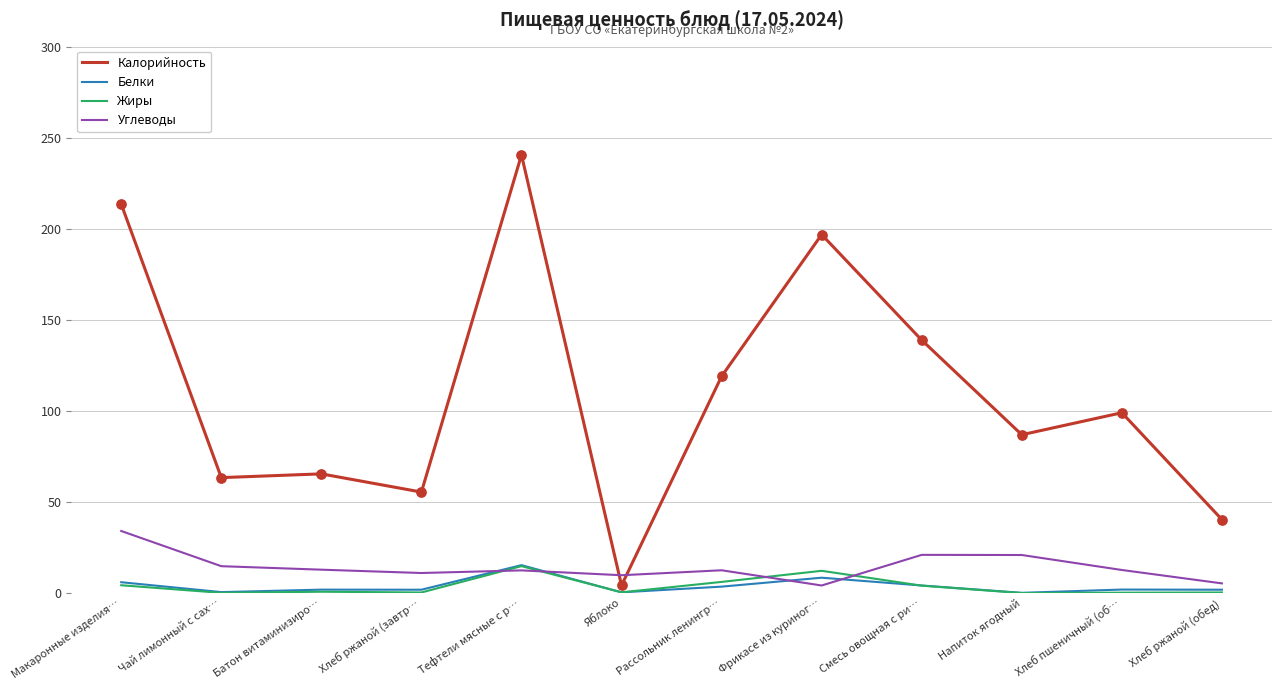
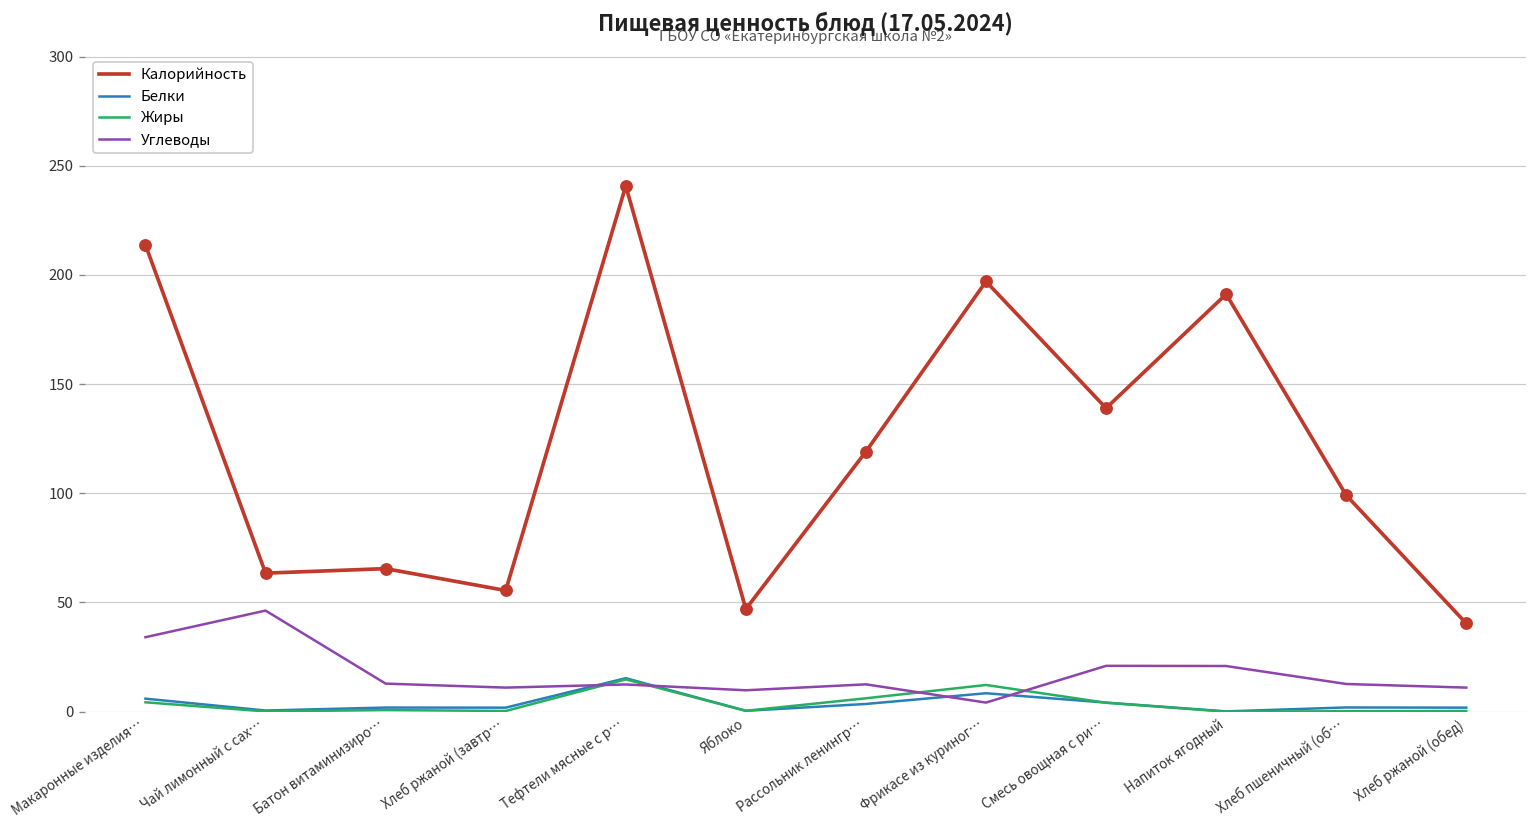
  {
    "Калорийность": {
      "Макаронные изделия…": 214,
      "Чай лимонный с сах…": 63,
      "Батон витаминизиро…": 66,
      "Хлеб ржаной (завтр…": 56,
      "Тефтели мясные с р…": 241,
-     "Яблоко": 4,
+     "Яблоко": 47,
      "Рассольник ленингр…": 119,
      "Фрикасе из куриног…": 197,
      "Смесь овощная с ри…": 139,
-     "Напиток ягодный": 87,
+     "Напиток ягодный": 191,
      "Хлеб пшеничный (об…": 99,
      "Хлеб ржаной (обед)": 40
    },
    "Белки": {
      "Макаронные изделия…": 6,
      "Хлеб ржаной (завтр…": 2,
      "Рассольник ленингр…": 4,
      "Фрикасе из куриног…": 8,
      "Хлеб пшеничный (об…": 2,
      "Хлеб ржаной (обед)": 2
    },
    "Жиры": {
      "Макаронные изделия…": 4,
      "Хлеб ржаной (завтр…": 0,
      "Рассольник ленингр…": 6,
      "Фрикасе из куриног…": 12,
      "Хлеб пшеничный (об…": 0,
      "Хлеб ржаной (обед)": 0
    },
    "Углеводы": {
      "Макаронные изделия…": 34,
-     "Чай лимонный с сах…": 15,
+     "Чай лимонный с сах…": 46,
      "Батон витаминизиро…": 13,
      "Хлеб ржаной (завтр…": 11,
      "Тефтели мясные с р…": 12,
      "Яблоко": 10,
      "Рассольник ленингр…": 13,
      "Фрикасе из куриног…": 4,
      "Смесь овощная с ри…": 21,
      "Напиток ягодный": 21,
      "Хлеб пшеничный (об…": 13,
-     "Хлеб ржаной (обед)": 5
+     "Хлеб ржаной (обед)": 11
    }
  }
